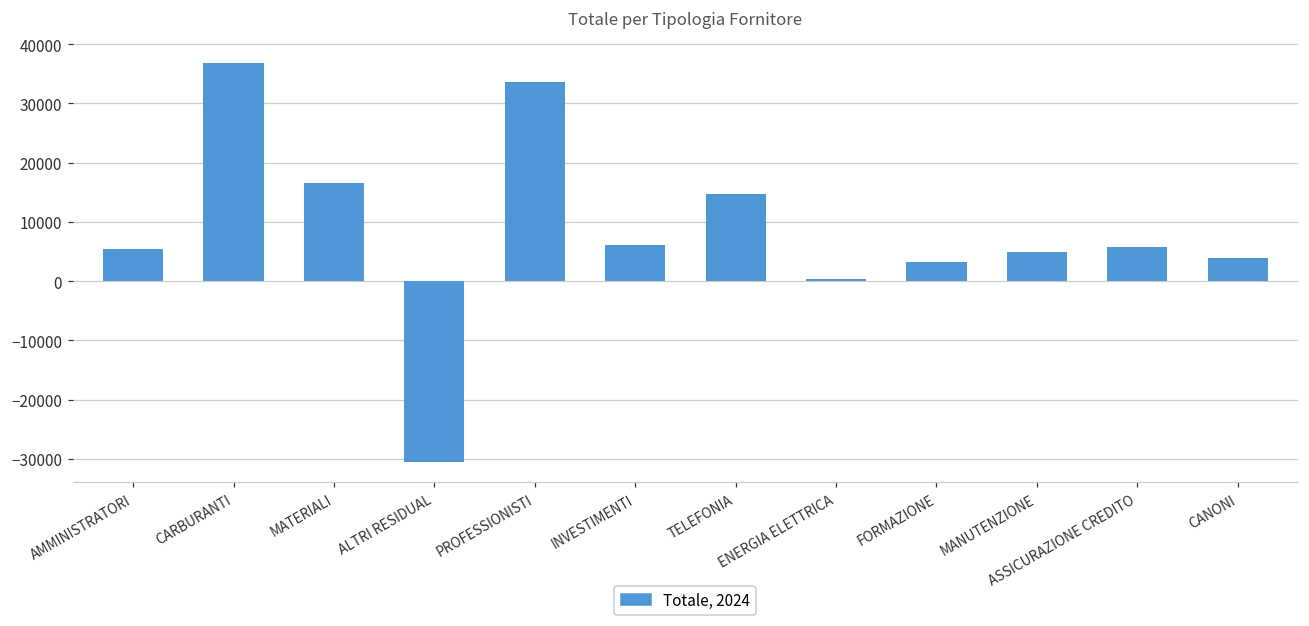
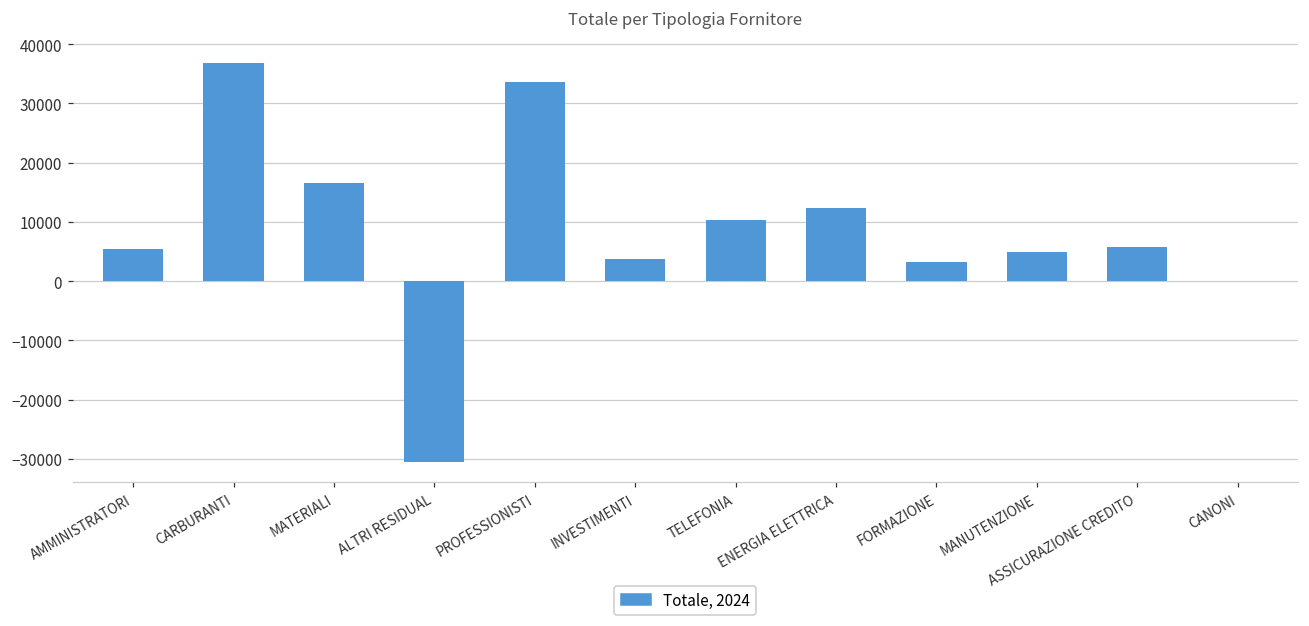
  {
    "AMMINISTRATORI": 5000,
    "CARBURANTI": 37000,
    "MATERIALI": 17000,
    "ALTRI RESIDUAL": -31000,
    "PROFESSIONISTI": 34000,
-   "INVESTIMENTI": 6000,
-   "TELEFONIA": 15000,
-   "ENERGIA ELETTRICA": 0,
+   "INVESTIMENTI": 4000,
+   "TELEFONIA": 10000,
+   "ENERGIA ELETTRICA": 12000,
    "FORMAZIONE": 3000,
    "MANUTENZIONE": 5000,
    "ASSICURAZIONE CREDITO": 6000,
-   "CANONI": 4000
+   "CANONI": 0
  }
